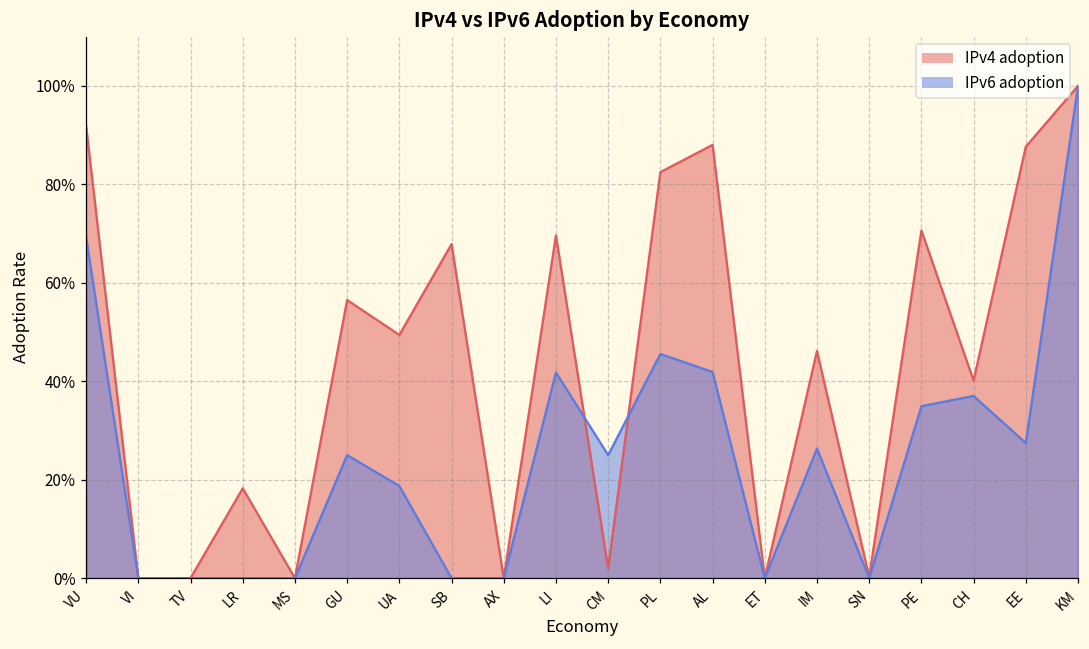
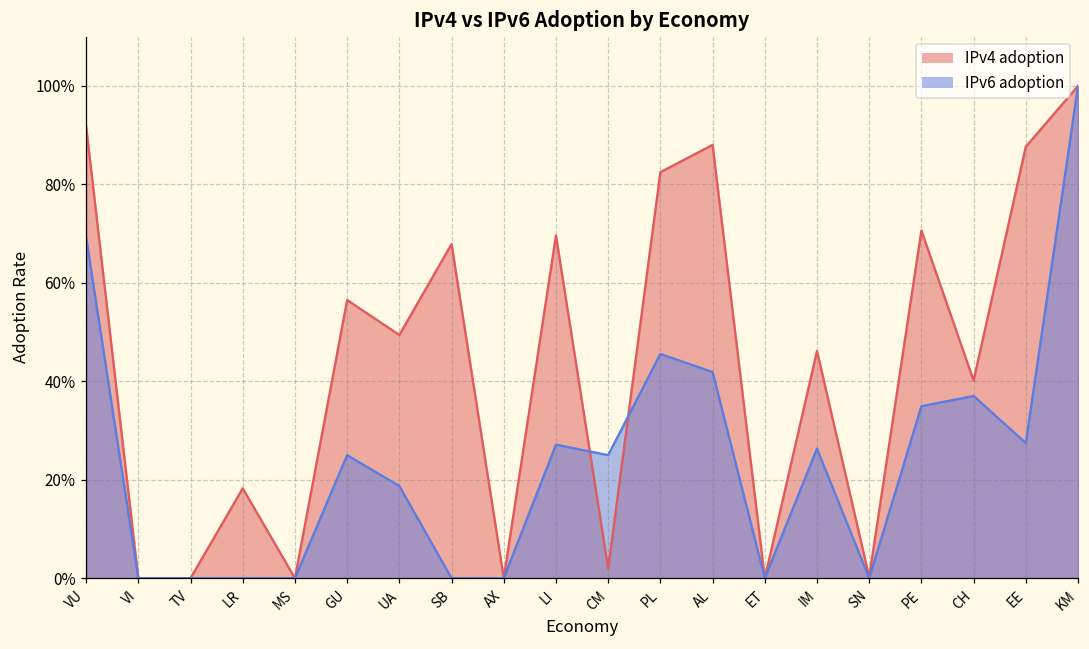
  {
    "IPv4 adoption": {
      "VU": "92%",
      "LR": "18%",
      "GU": "56%",
      "UA": "49%",
      "SB": "68%",
      "LI": "70%",
      "CM": "2%",
      "PL": "82%",
      "AL": "88%",
      "IM": "46%",
      "PE": "71%",
      "CH": "40%",
      "EE": "88%"
    },
    "IPv6 adoption": {
      "VU": "69%",
      "LR": "0%",
      "GU": "25%",
      "UA": "19%",
      "SB": "0%",
-     "LI": "42%",
+     "LI": "27%",
      "CM": "25%",
      "PL": "46%",
      "AL": "42%",
      "IM": "26%",
      "PE": "35%",
      "CH": "37%",
      "EE": "27%"
    }
  }
